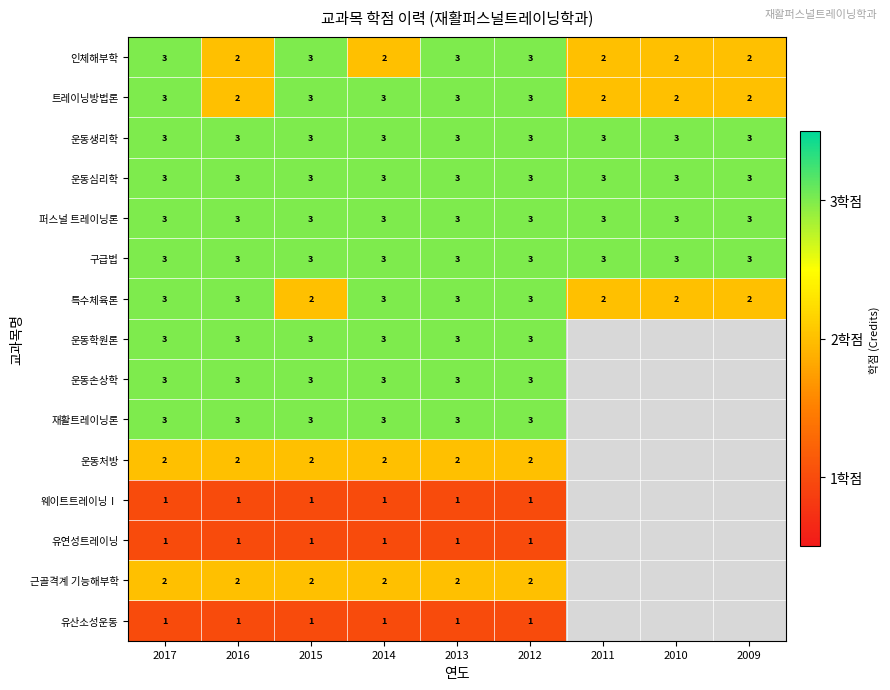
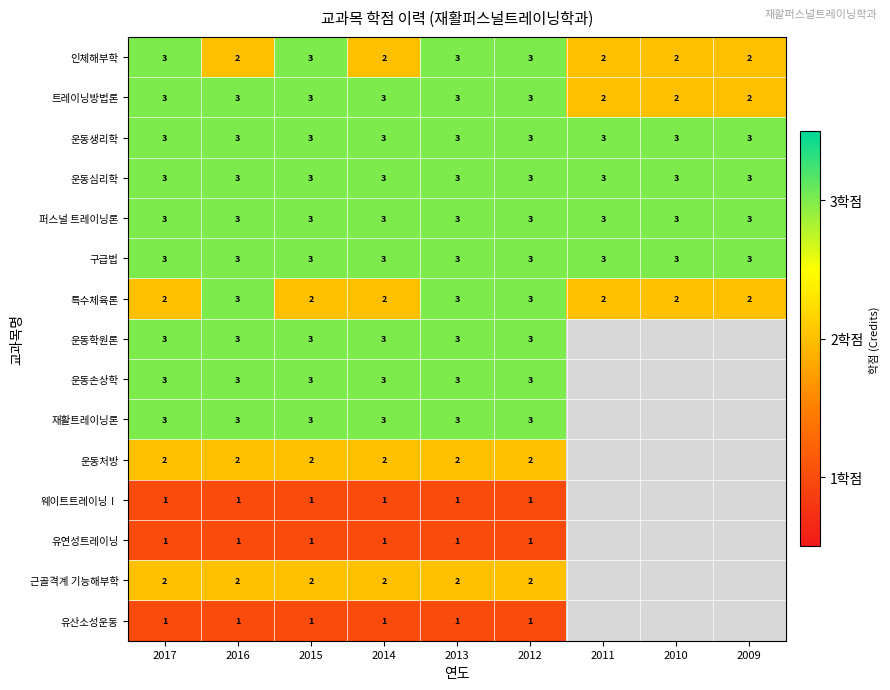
  {
    "인체해부학": {
      "2017": 3,
      "2016": 2,
      "2015": 3,
      "2014": 2,
      "2013": 3,
      "2012": 3,
      "2011": 2,
      "2010": 2,
      "2009": 2
    },
    "트레이닝방법론": {
      "2017": 3,
-     "2016": 2,
+     "2016": 3,
      "2015": 3,
      "2014": 3,
      "2013": 3,
      "2012": 3,
      "2011": 2,
      "2010": 2,
      "2009": 2
    },
    "운동생리학": {
      "2017": 3,
      "2016": 3,
      "2015": 3,
      "2014": 3,
      "2013": 3,
      "2012": 3,
      "2011": 3,
      "2010": 3,
      "2009": 3
    },
    "운동심리학": {
      "2017": 3,
      "2016": 3,
      "2015": 3,
      "2014": 3,
      "2013": 3,
      "2012": 3,
      "2011": 3,
      "2010": 3,
      "2009": 3
    },
    "퍼스널 트레이닝론": {
      "2017": 3,
      "2016": 3,
      "2015": 3,
      "2014": 3,
      "2013": 3,
      "2012": 3,
      "2011": 3,
      "2010": 3,
      "2009": 3
    },
    "구급법": {
      "2017": 3,
      "2016": 3,
      "2015": 3,
      "2014": 3,
      "2013": 3,
      "2012": 3,
      "2011": 3,
      "2010": 3,
      "2009": 3
    },
    "특수체육론": {
-     "2017": 3,
+     "2017": 2,
      "2016": 3,
      "2015": 2,
-     "2014": 3,
+     "2014": 2,
      "2013": 3,
      "2012": 3,
      "2011": 2,
      "2010": 2,
      "2009": 2
    },
    "운동학원론": {
      "2017": 3,
      "2016": 3,
      "2015": 3,
      "2014": 3,
      "2013": 3,
      "2012": 3
    },
    "운동손상학": {
      "2017": 3,
      "2016": 3,
      "2015": 3,
      "2014": 3,
      "2013": 3,
      "2012": 3
    },
    "재활트레이닝론": {
      "2017": 3,
      "2016": 3,
      "2015": 3,
      "2014": 3,
      "2013": 3,
      "2012": 3
    },
    "운동처방": {
      "2017": 2,
      "2016": 2,
      "2015": 2,
      "2014": 2,
      "2013": 2,
      "2012": 2
    },
    "웨이트트레이닝Ⅰ": {
      "2017": 1,
      "2016": 1,
      "2015": 1,
      "2014": 1,
      "2013": 1,
      "2012": 1
    },
    "유연성트레이닝": {
      "2017": 1,
      "2016": 1,
      "2015": 1,
      "2014": 1,
      "2013": 1,
      "2012": 1
    },
    "근골격계 기능해부학": {
      "2017": 2,
      "2016": 2,
      "2015": 2,
      "2014": 2,
      "2013": 2,
      "2012": 2
    },
    "유산소성운동": {
      "2017": 1,
      "2016": 1,
      "2015": 1,
      "2014": 1,
      "2013": 1,
      "2012": 1
    }
  }
